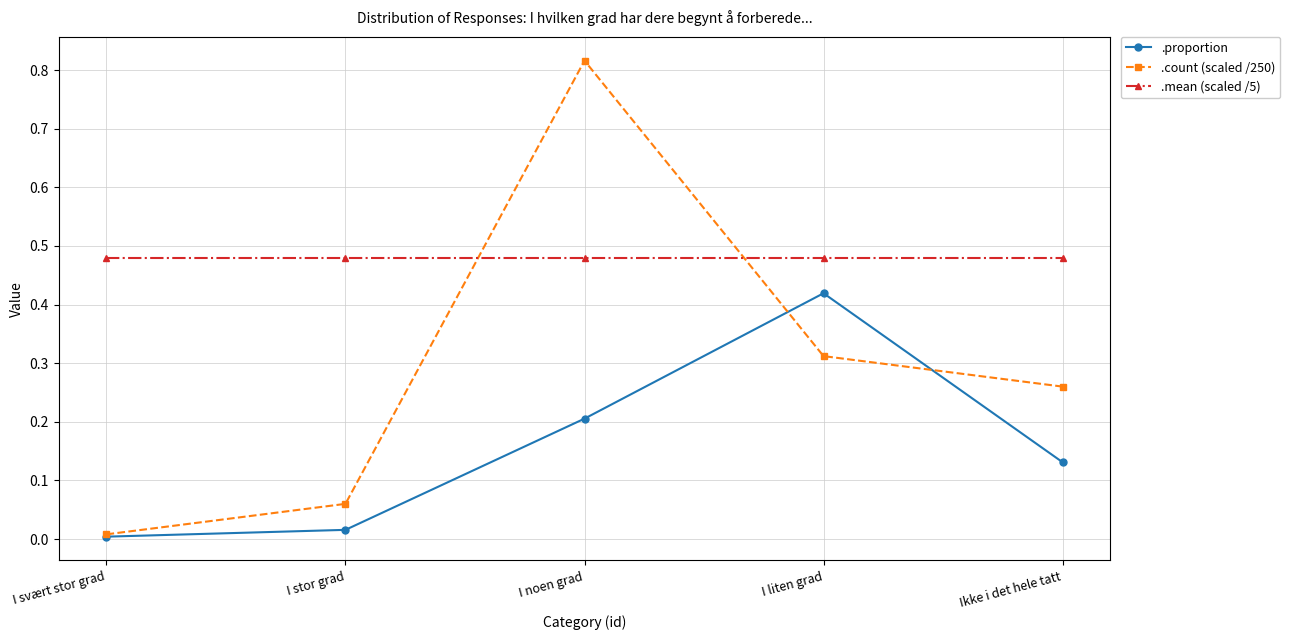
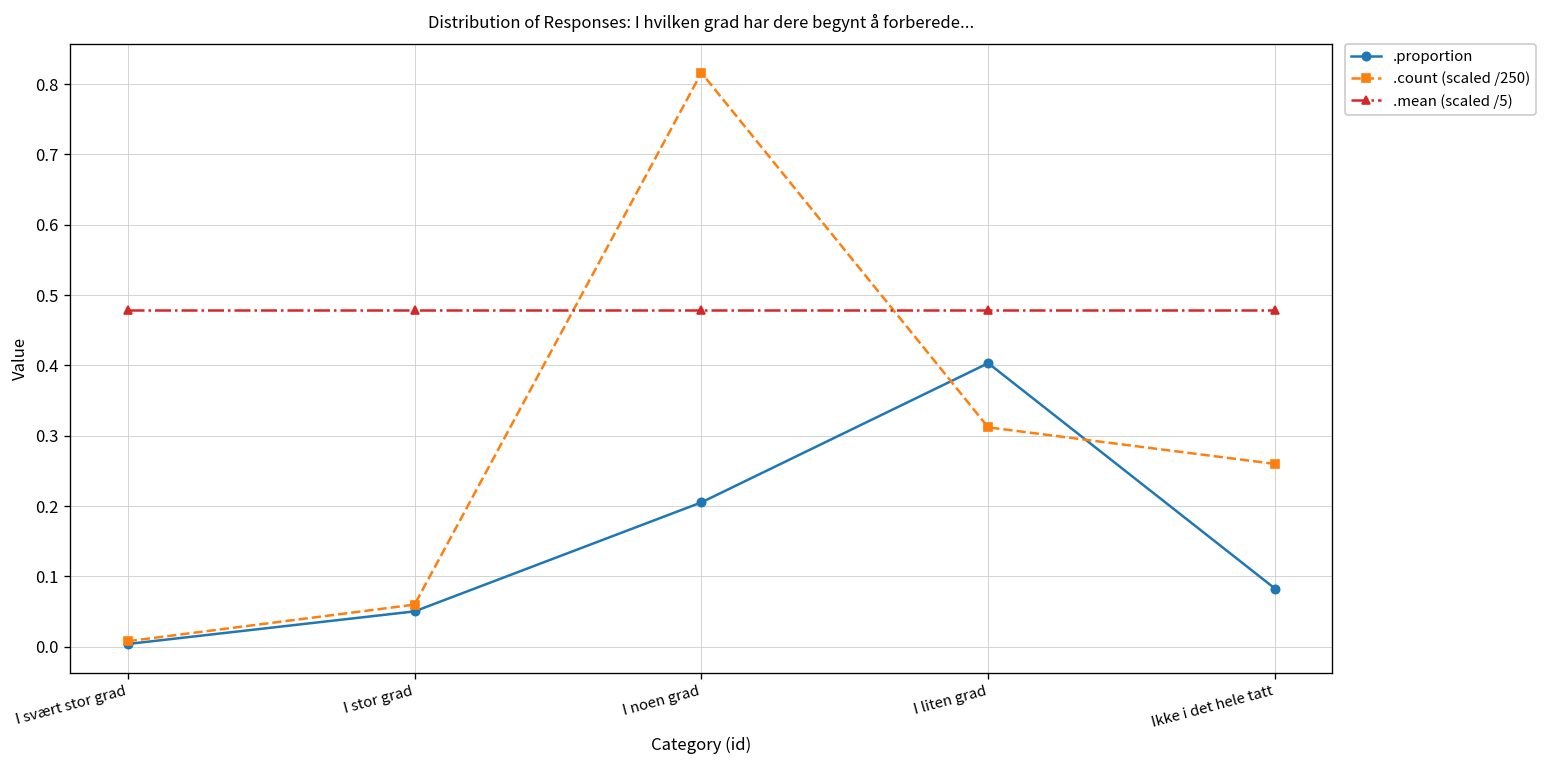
  {
    ".proportion": {
-     "I stor grad": 0.02,
+     "I stor grad": 0.05,
      "I noen grad": 0.21,
-     "I liten grad": 0.42,
-     "Ikke i det hele tatt": 0.13
+     "I liten grad": 0.40,
+     "Ikke i det hele tatt": 0.08
    },
    ".count (scaled /250)": {
      "I stor grad": 0.06,
      "I noen grad": 0.82,
      "I liten grad": 0.31,
      "Ikke i det hele tatt": 0.26
    },
    ".mean (scaled /5)": {
      "I svært stor grad": 0.48,
      "I stor grad": 0.48,
      "I noen grad": 0.48,
      "I liten grad": 0.48,
      "Ikke i det hele tatt": 0.48
    }
  }
